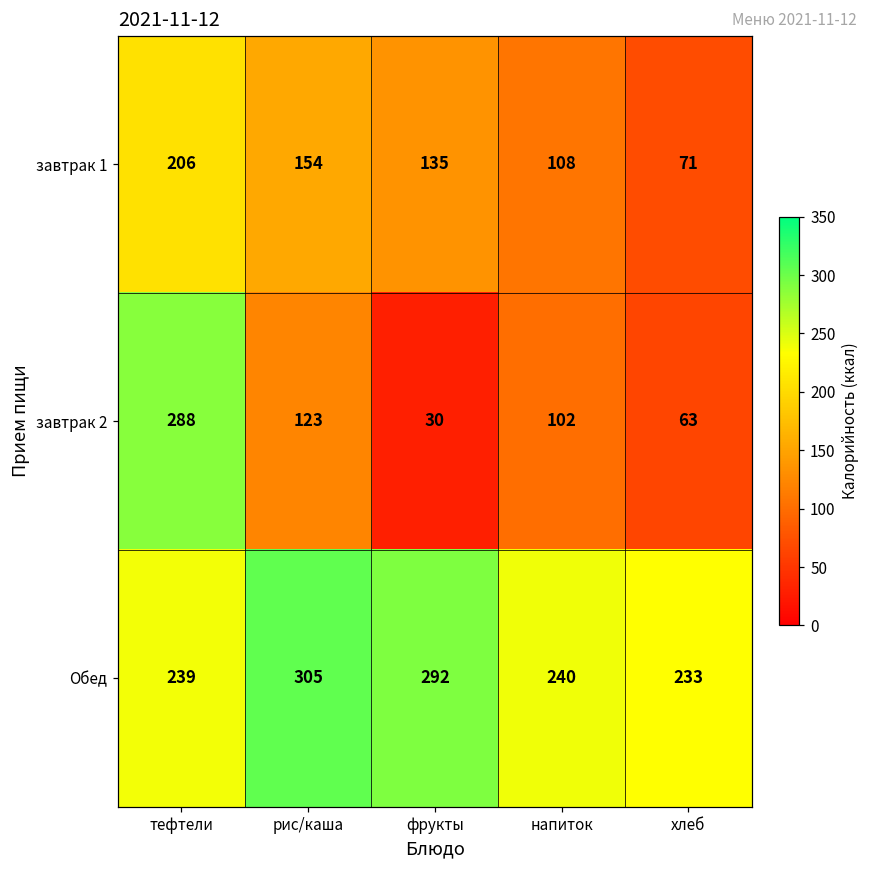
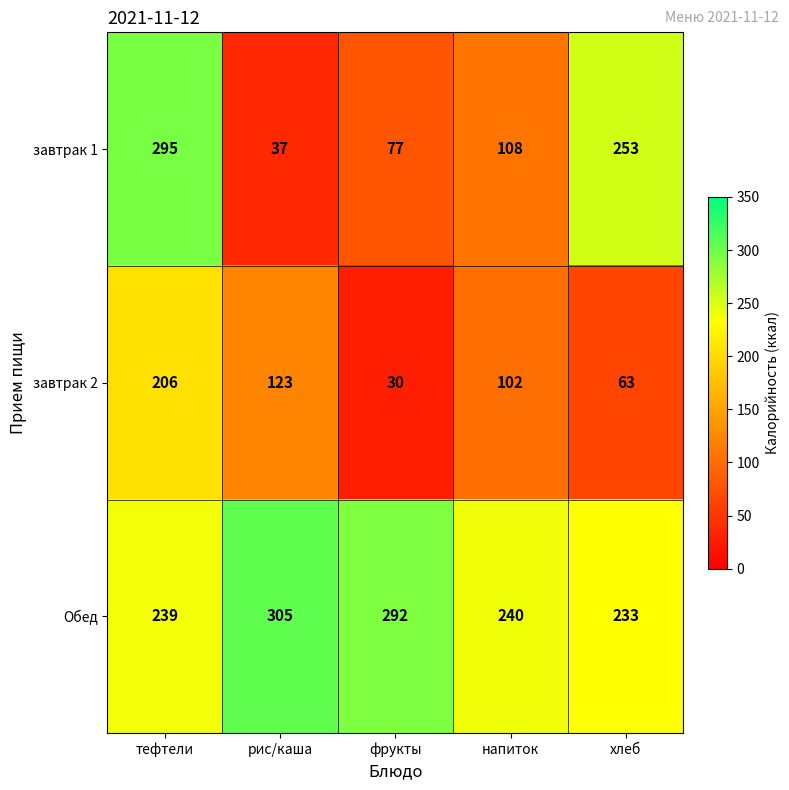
  {
    "завтрак 1": {
-     "тефтели": 206,
-     "рис/каша": 154,
-     "фрукты": 135,
+     "тефтели": 295,
+     "рис/каша": 37,
+     "фрукты": 77,
      "напиток": 108,
-     "хлеб": 71
+     "хлеб": 253
    },
    "завтрак 2": {
-     "тефтели": 288,
+     "тефтели": 206,
      "рис/каша": 123,
      "фрукты": 30,
      "напиток": 102,
      "хлеб": 63
    },
    "Обед": {
      "тефтели": 239,
      "рис/каша": 305,
      "фрукты": 292,
      "напиток": 240,
      "хлеб": 233
    }
  }
